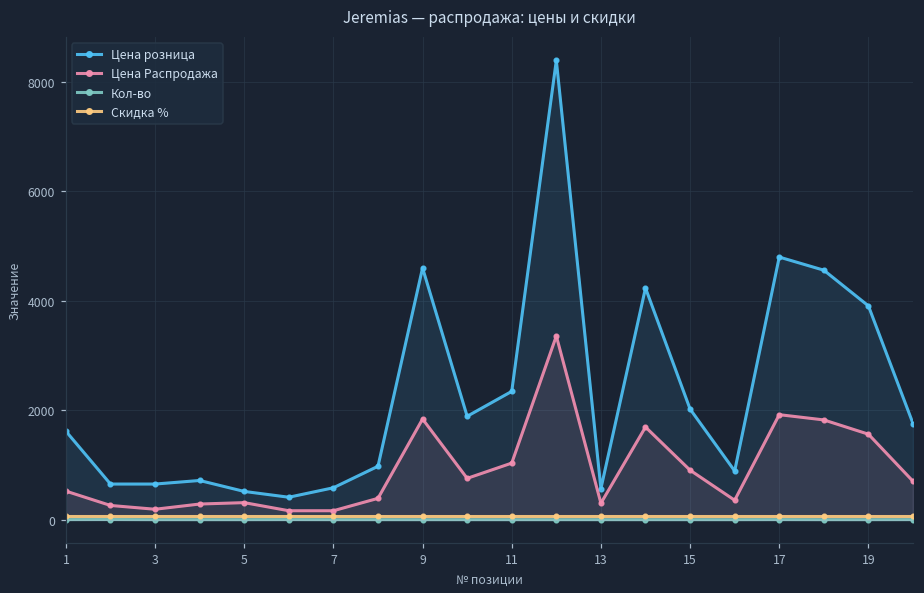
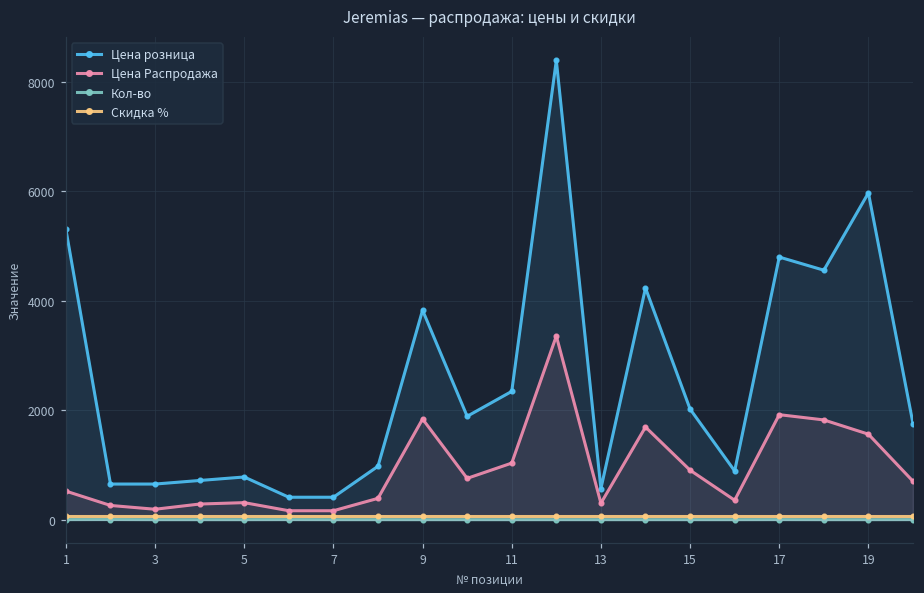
  {
    "Цена розница": {
-     "1": 1600,
+     "1": 5300,
      "3": 700,
-     "5": 500,
-     "7": 600,
-     "9": 4600,
+     "5": 800,
+     "7": 400,
+     "9": 3800,
      "11": 2300,
      "13": 600,
      "15": 2000,
      "17": 4800,
-     "19": 3900
+     "19": 6000
    },
    "Цена Распродажа": {
      "1": 500,
      "3": 200,
      "5": 300,
      "7": 200,
      "9": 1800,
      "11": 1000,
      "13": 300,
      "15": 900,
      "17": 1900,
      "19": 1600
    },
    "Кол-во": {
      "1": 0,
      "3": 0,
      "5": 0,
      "7": 0,
      "9": 0,
      "11": 0,
      "13": 0,
      "15": 0,
      "17": 0,
      "19": 0
    },
    "Скидка %": {
      "1": 100,
      "3": 100,
      "5": 100,
      "7": 100,
      "9": 100,
      "11": 100,
      "13": 100,
      "15": 100,
      "17": 100,
      "19": 100
    }
  }
